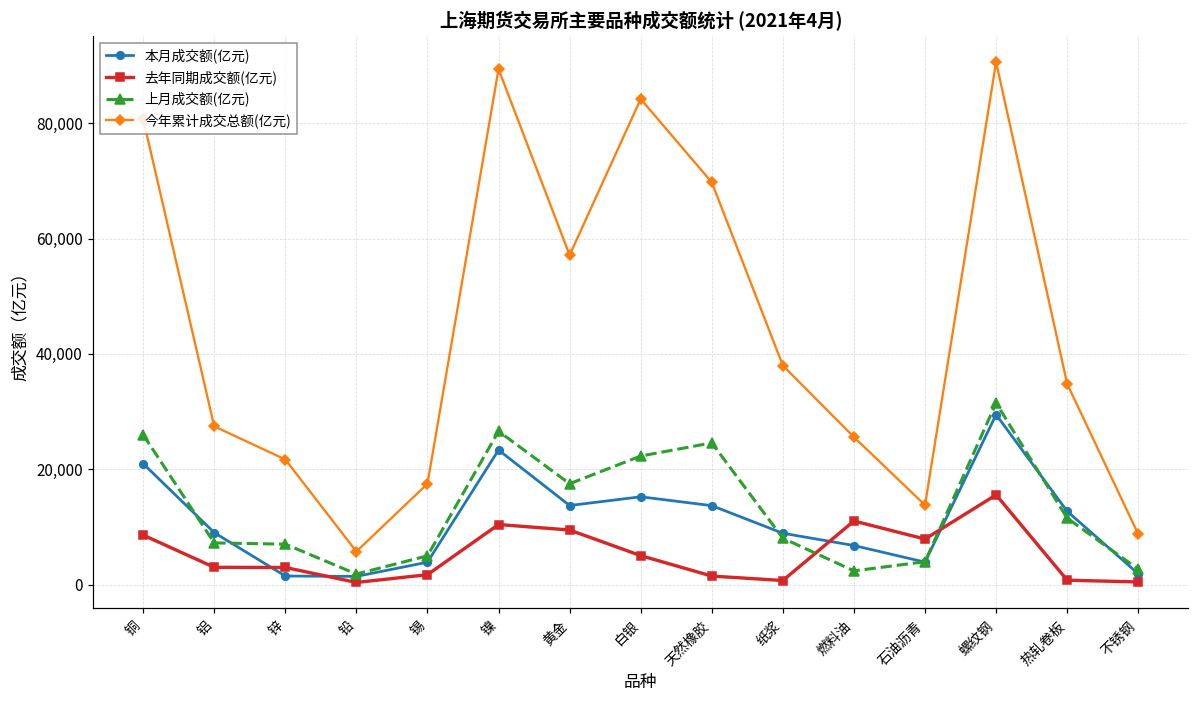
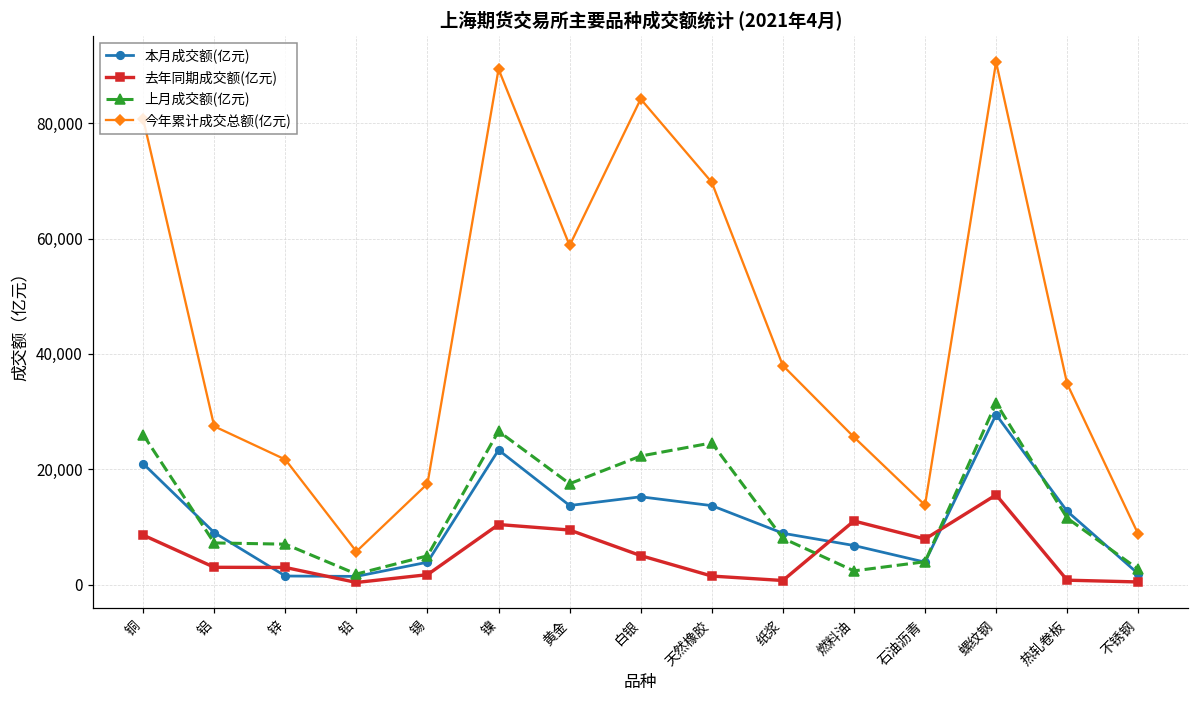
  {
    "本月成交额(亿元)": {
      "铜": "21,000",
      "铝": "9,000",
      "锌": "1,000",
      "锡": "4,000",
      "镍": "23,000",
      "黄金": "14,000",
      "白银": "15,000",
      "天然橡胶": "14,000",
      "纸浆": "9,000",
      "燃料油": "7,000",
      "螺纹钢": "29,000",
      "热轧卷板": "13,000",
      "不锈钢": "2,000"
    },
    "去年同期成交额(亿元)": {
      "铜": "9,000",
      "铝": "3,000",
      "锌": "3,000",
      "铅": "0",
      "锡": "2,000",
      "镍": "10,000",
      "黄金": "9,000",
      "白银": "5,000",
      "天然橡胶": "1,000",
      "纸浆": "1,000",
      "燃料油": "11,000",
      "石油沥青": "8,000",
      "螺纹钢": "16,000",
      "热轧卷板": "1,000",
      "不锈钢": "0"
    },
    "上月成交额(亿元)": {
      "铜": "26,000",
      "铝": "7,000",
      "锌": "7,000",
      "锡": "5,000",
      "镍": "27,000",
      "黄金": "17,000",
      "白银": "22,000",
      "天然橡胶": "25,000",
      "纸浆": "8,000",
      "燃料油": "2,000",
      "螺纹钢": "31,000",
      "热轧卷板": "12,000",
      "不锈钢": "3,000"
    },
    "今年累计成交总额(亿元)": {
      "铝": "27,000",
      "锌": "22,000",
      "铅": "6,000",
      "锡": "17,000",
      "镍": "89,000",
-     "黄金": "57,000",
+     "黄金": "59,000",
      "白银": "84,000",
      "天然橡胶": "70,000",
      "纸浆": "38,000",
      "燃料油": "26,000",
      "石油沥青": "14,000",
      "螺纹钢": "91,000",
      "热轧卷板": "35,000",
      "不锈钢": "9,000"
    }
  }
